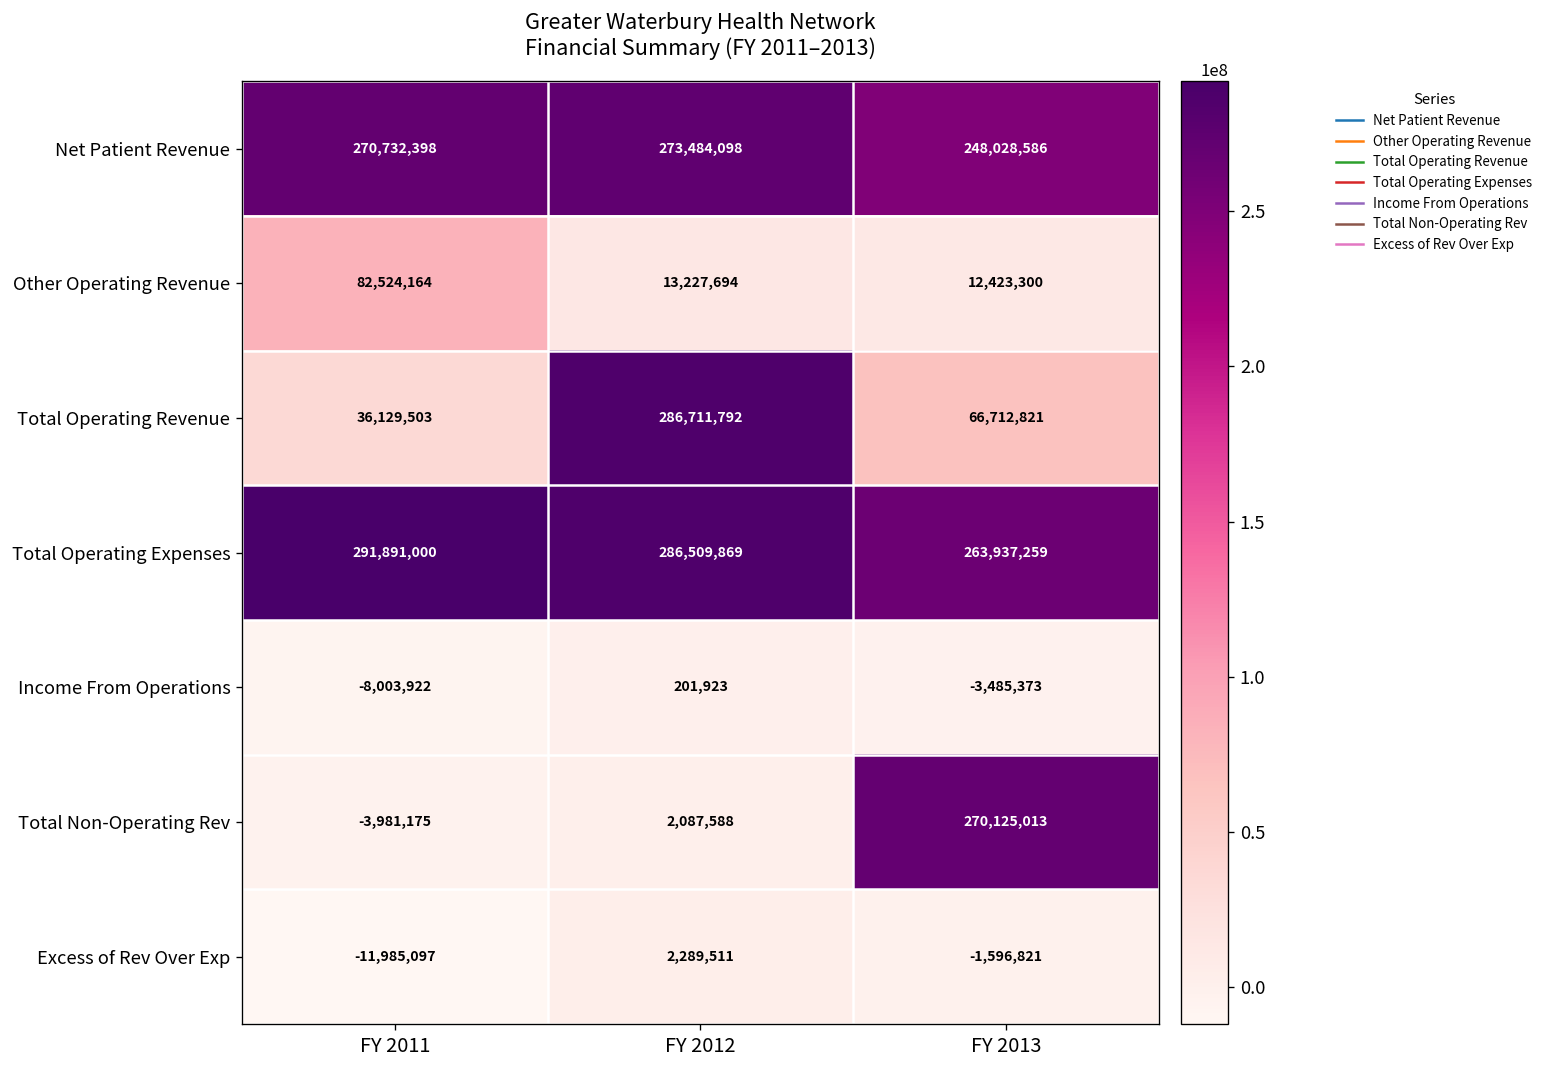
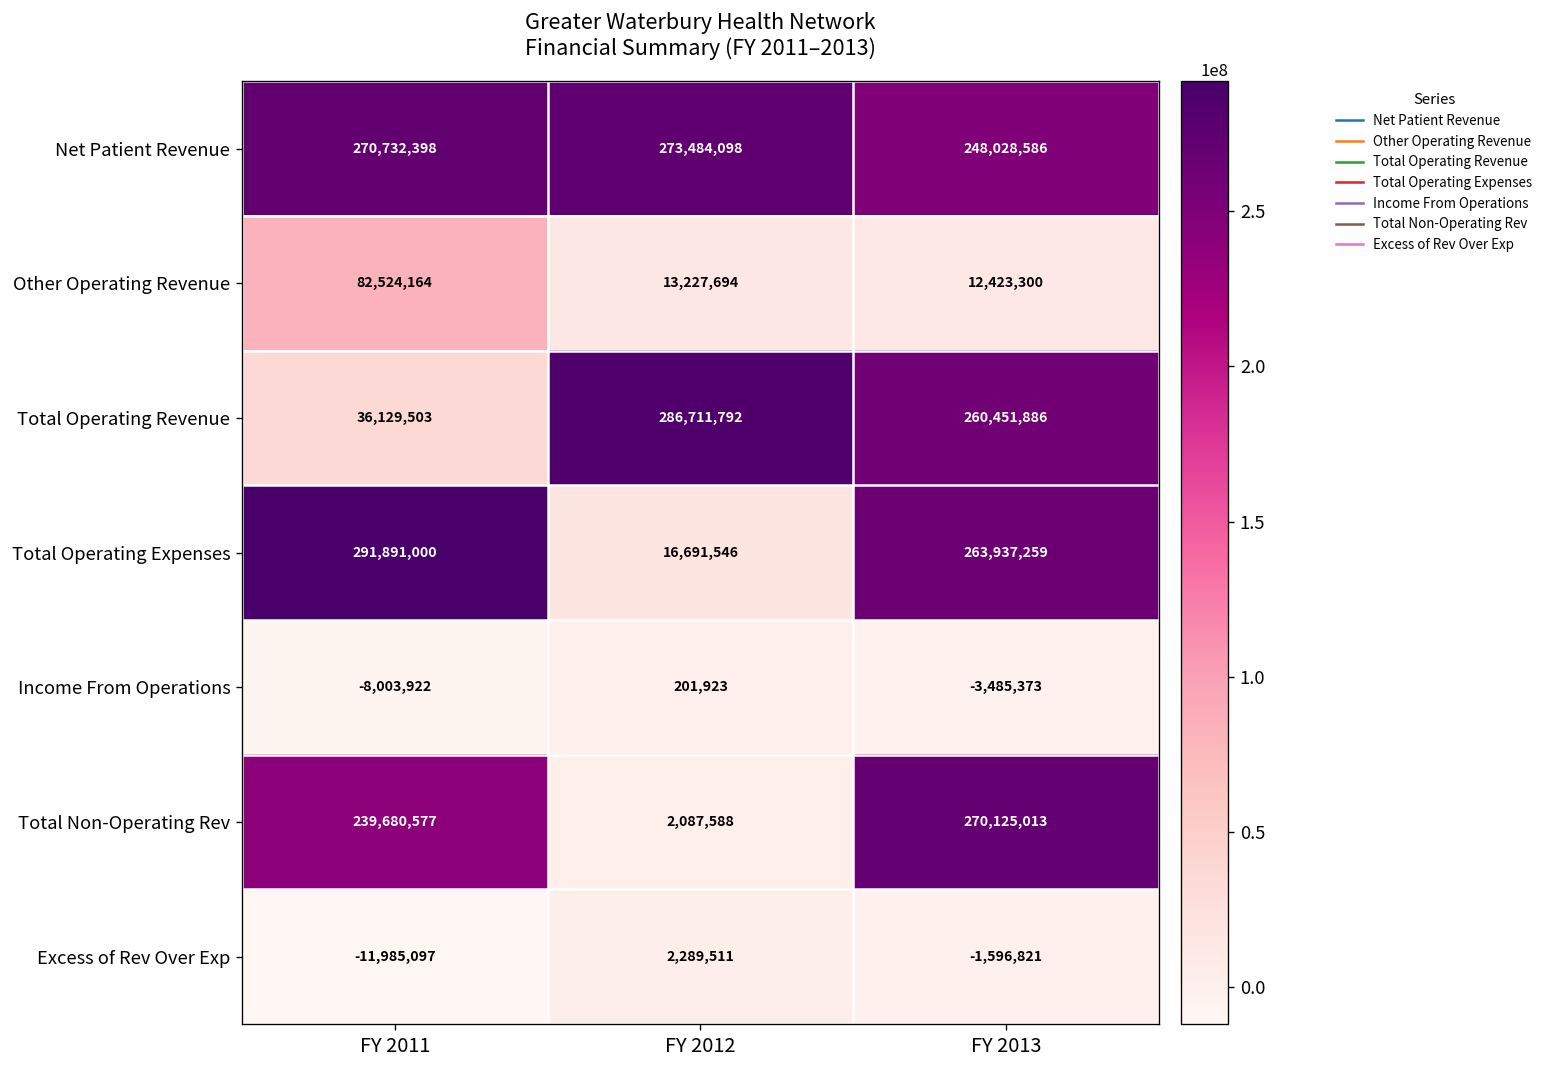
  {
    "Net Patient Revenue": {
      "FY 2011": "270,732,398",
      "FY 2012": "273,484,098",
      "FY 2013": "248,028,586"
    },
    "Other Operating Revenue": {
      "FY 2011": "82,524,164",
      "FY 2012": "13,227,694",
      "FY 2013": "12,423,300"
    },
    "Total Operating Revenue": {
      "FY 2011": "36,129,503",
      "FY 2012": "286,711,792",
-     "FY 2013": "66,712,821"
+     "FY 2013": "260,451,886"
    },
    "Total Operating Expenses": {
      "FY 2011": "291,891,000",
-     "FY 2012": "286,509,869",
+     "FY 2012": "16,691,546",
      "FY 2013": "263,937,259"
    },
    "Income From Operations": {
      "FY 2011": "-8,003,922",
      "FY 2012": "201,923",
      "FY 2013": "-3,485,373"
    },
    "Total Non-Operating Rev": {
-     "FY 2011": "-3,981,175",
+     "FY 2011": "239,680,577",
      "FY 2012": "2,087,588",
      "FY 2013": "270,125,013"
    },
    "Excess of Rev Over Exp": {
      "FY 2011": "-11,985,097",
      "FY 2012": "2,289,511",
      "FY 2013": "-1,596,821"
    }
  }
